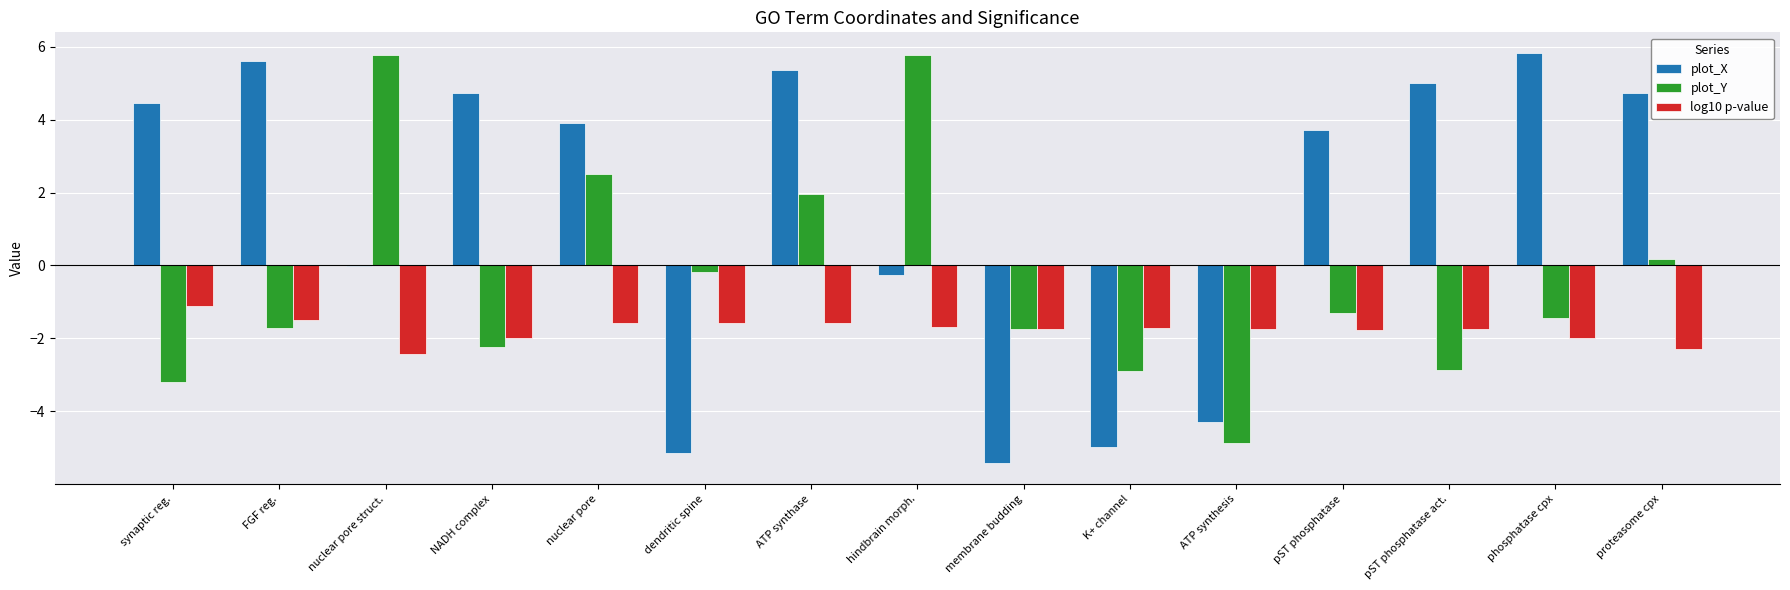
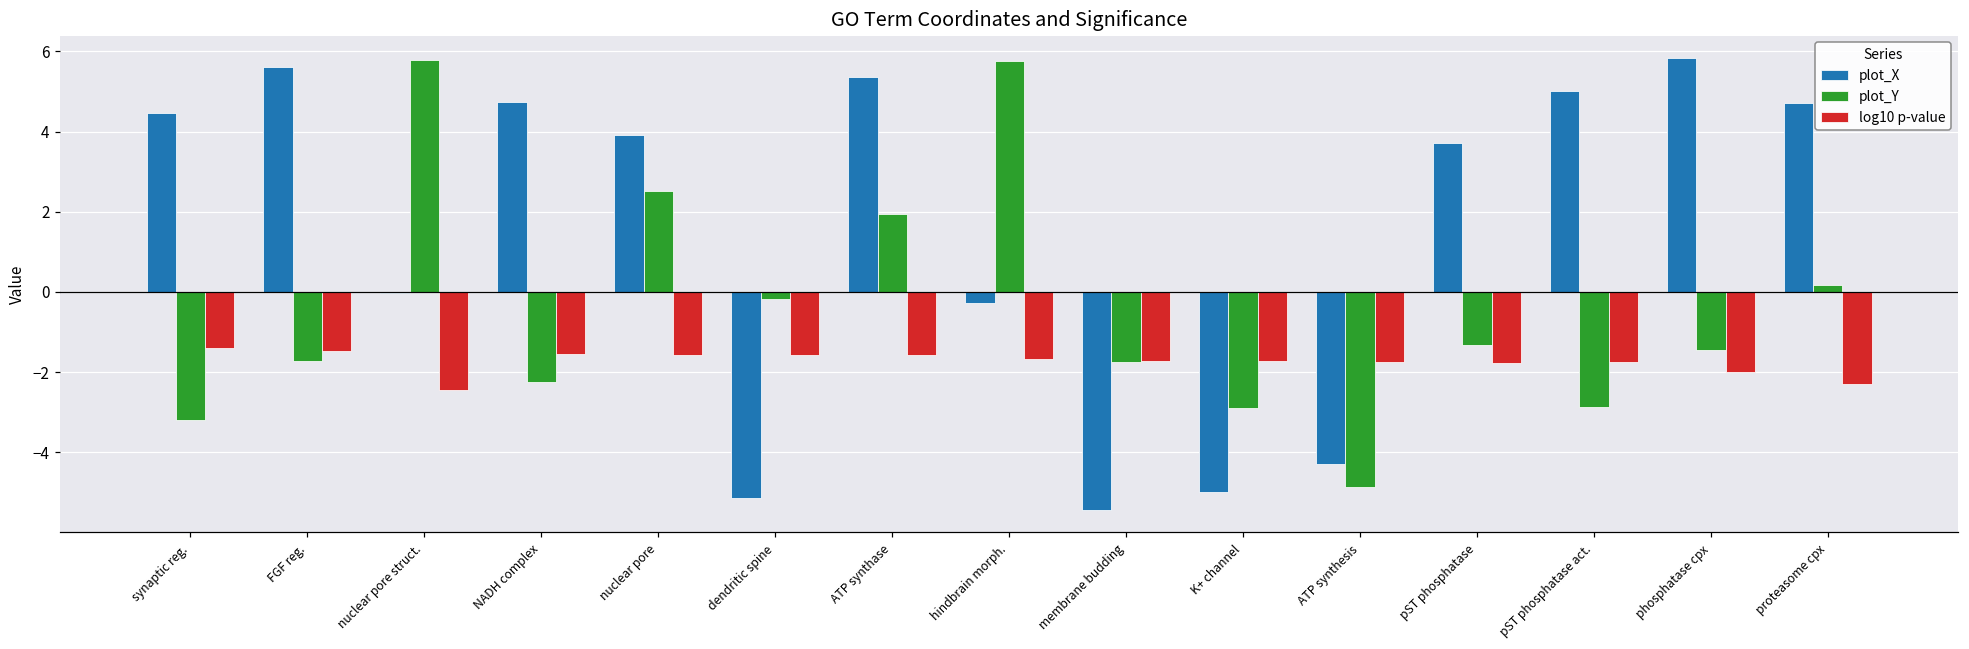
  {
    "plot_X": {
      "synaptic reg.": 4.5,
      "FGF reg.": 5.6,
      "NADH complex": 4.7,
      "nuclear pore": 3.9,
      "dendritic spine": -5.1,
      "ATP synthase": 5.4,
      "hindbrain morph.": -0.3,
      "membrane budding": -5.4,
      "K+ channel": -5.0,
      "ATP synthesis": -4.3,
      "pST phosphatase": 3.7,
      "pST phosphatase act.": 5.0,
      "phosphatase cpx": 5.8,
      "proteasome cpx": 4.7
    },
    "plot_Y": {
      "synaptic reg.": -3.2,
      "FGF reg.": -1.7,
      "nuclear pore struct.": 5.8,
      "NADH complex": -2.2,
      "nuclear pore": 2.5,
      "dendritic spine": -0.2,
      "ATP synthase": 2.0,
      "hindbrain morph.": 5.8,
      "membrane budding": -1.7,
      "K+ channel": -2.9,
      "ATP synthesis": -4.9,
      "pST phosphatase": -1.3,
      "pST phosphatase act.": -2.9,
      "phosphatase cpx": -1.4,
      "proteasome cpx": 0.2
    },
    "log10 p-value": {
-     "synaptic reg.": -1.1,
+     "synaptic reg.": -1.4,
      "FGF reg.": -1.5,
      "nuclear pore struct.": -2.4,
-     "NADH complex": -2.0,
+     "NADH complex": -1.5,
      "nuclear pore": -1.6,
      "dendritic spine": -1.6,
      "ATP synthase": -1.6,
      "hindbrain morph.": -1.7,
      "membrane budding": -1.7,
      "K+ channel": -1.7,
      "ATP synthesis": -1.7,
      "pST phosphatase": -1.8,
      "pST phosphatase act.": -1.7,
      "phosphatase cpx": -2.0,
      "proteasome cpx": -2.3
    }
  }
